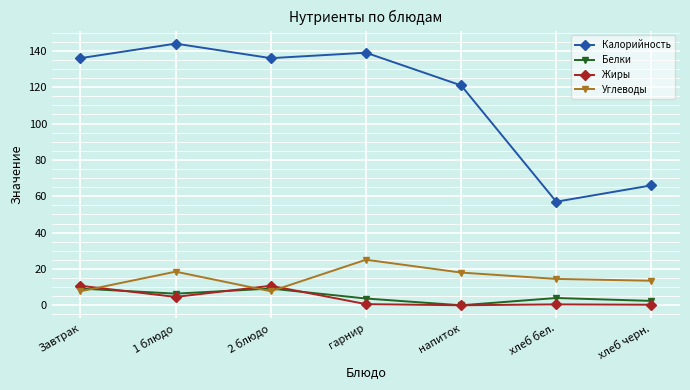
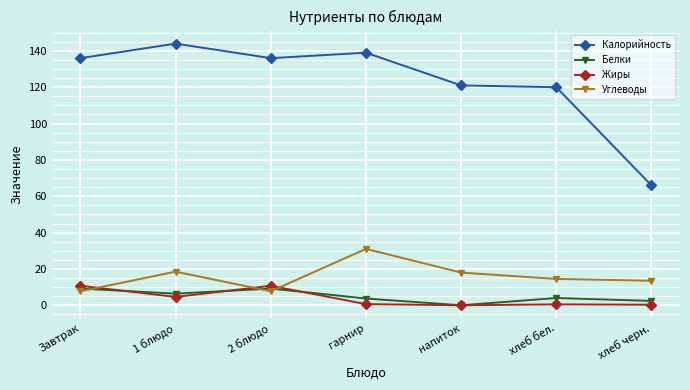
  {
    "Калорийность": {
      "Завтрак": 136,
      "1 блюдо": 144,
      "2 блюдо": 136,
      "гарнир": 139,
      "напиток": 121,
-     "хлеб бел.": 57,
+     "хлеб бел.": 120,
      "хлеб черн.": 66
    },
    "Белки": {
      "Завтрак": 9,
      "1 блюдо": 6,
      "2 блюдо": 9,
      "гарнир": 4,
      "хлеб бел.": 4,
      "хлеб черн.": 2
    },
    "Жиры": {
      "Завтрак": 11,
      "1 блюдо": 5,
      "2 блюдо": 11,
      "гарнир": 1,
      "хлеб бел.": 1,
      "хлеб черн.": 0
    },
    "Углеводы": {
      "Завтрак": 8,
      "1 блюдо": 19,
      "2 блюдо": 8,
-     "гарнир": 25,
+     "гарнир": 31,
      "напиток": 18,
      "хлеб бел.": 15,
      "хлеб черн.": 14
    }
  }
